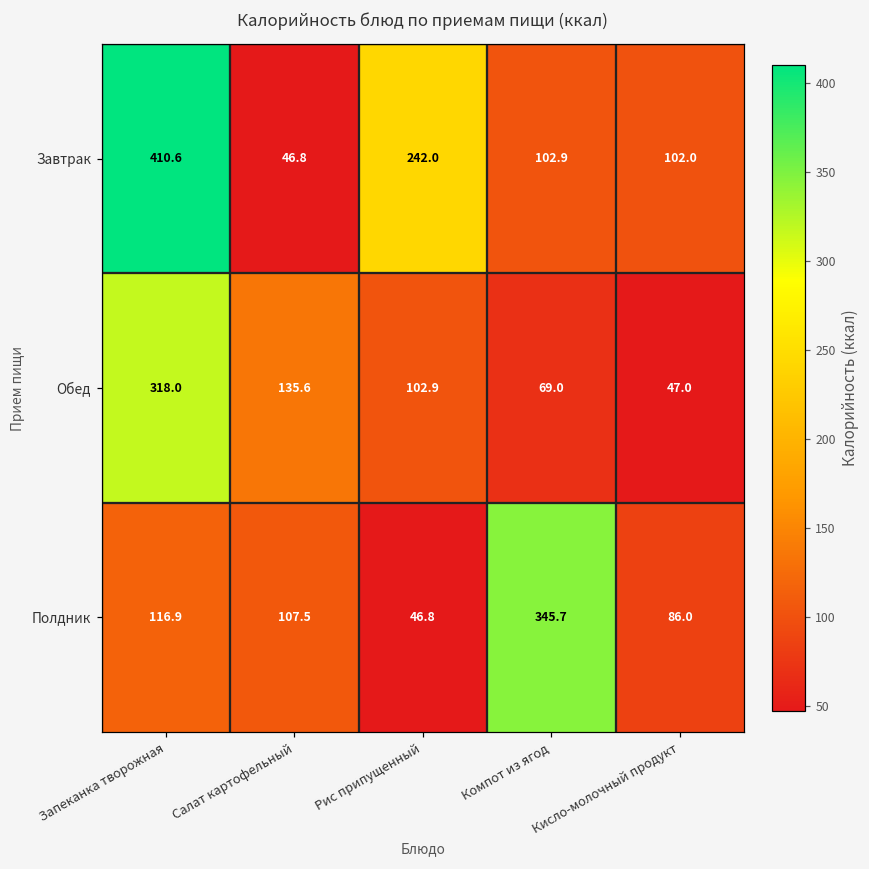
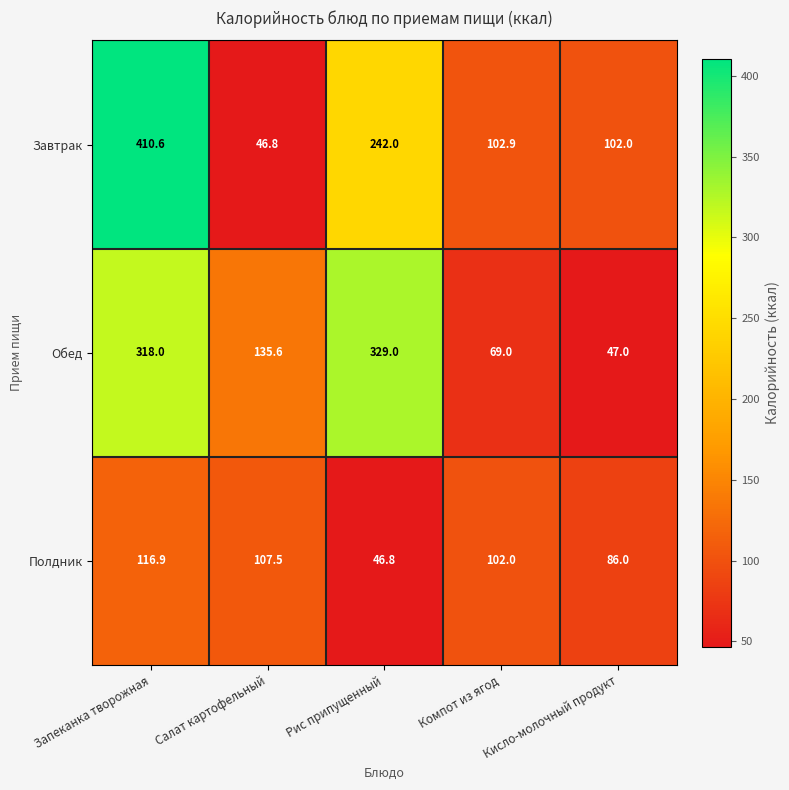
  {
    "Завтрак": {
      "Запеканка творожная": 410.6,
      "Салат картофельный": 46.8,
      "Рис припущенный": 242.0,
      "Компот из ягод": 102.9,
      "Кисло-молочный продукт": 102.0
    },
    "Обед": {
      "Запеканка творожная": 318.0,
      "Салат картофельный": 135.6,
-     "Рис припущенный": 102.9,
+     "Рис припущенный": 329.0,
      "Компот из ягод": 69.0,
      "Кисло-молочный продукт": 47.0
    },
    "Полдник": {
      "Запеканка творожная": 116.9,
      "Салат картофельный": 107.5,
      "Рис припущенный": 46.8,
-     "Компот из ягод": 345.7,
+     "Компот из ягод": 102.0,
      "Кисло-молочный продукт": 86.0
    }
  }
